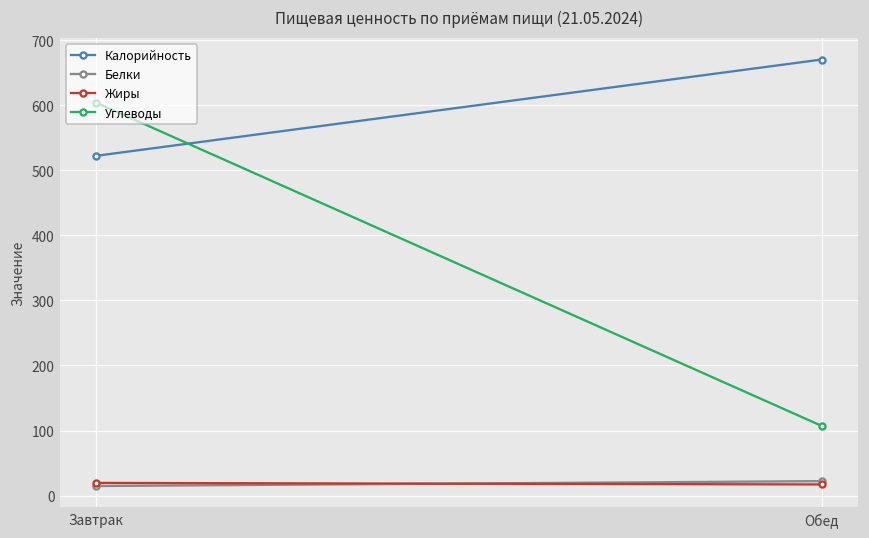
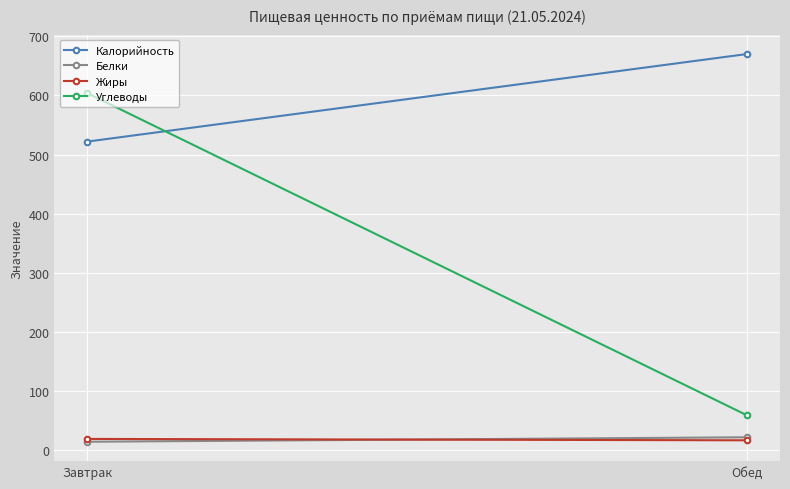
  {
    "Калорийность": {
      "Завтрак": 520,
      "Обед": 670
    },
    "Белки": {
      "Завтрак": 10,
      "Обед": 20
    },
    "Жиры": {
      "Завтрак": 20,
      "Обед": 20
    },
    "Углеводы": {
-     "Обед": 110
+     "Обед": 60
    }
  }
